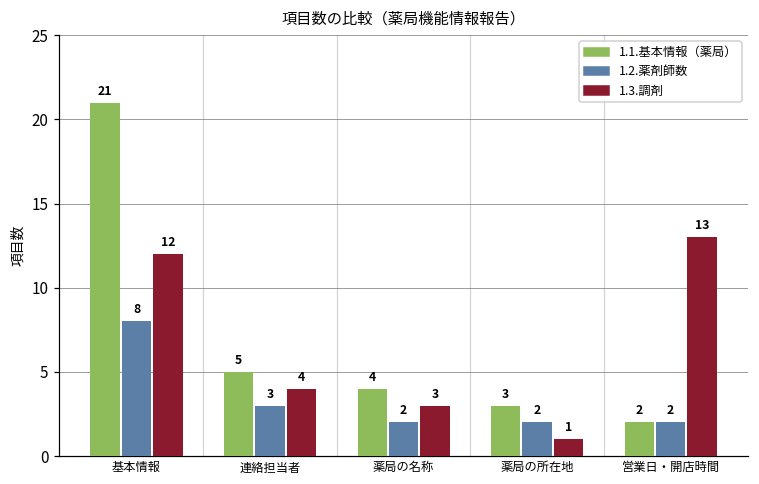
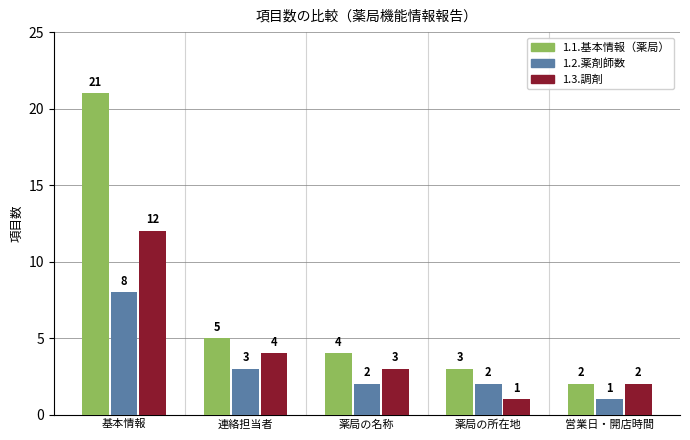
  {
    "1.1.基本情報（薬局）": {
      "基本情報": 21,
      "連絡担当者": 5,
      "薬局の名称": 4,
      "薬局の所在地": 3,
      "営業日・開店時間": 2
    },
    "1.2.薬剤師数": {
      "基本情報": 8,
      "連絡担当者": 3,
      "薬局の名称": 2,
      "薬局の所在地": 2,
-     "営業日・開店時間": 2
+     "営業日・開店時間": 1
    },
    "1.3.調剤": {
      "基本情報": 12,
      "連絡担当者": 4,
      "薬局の名称": 3,
      "薬局の所在地": 1,
-     "営業日・開店時間": 13
+     "営業日・開店時間": 2
    }
  }
